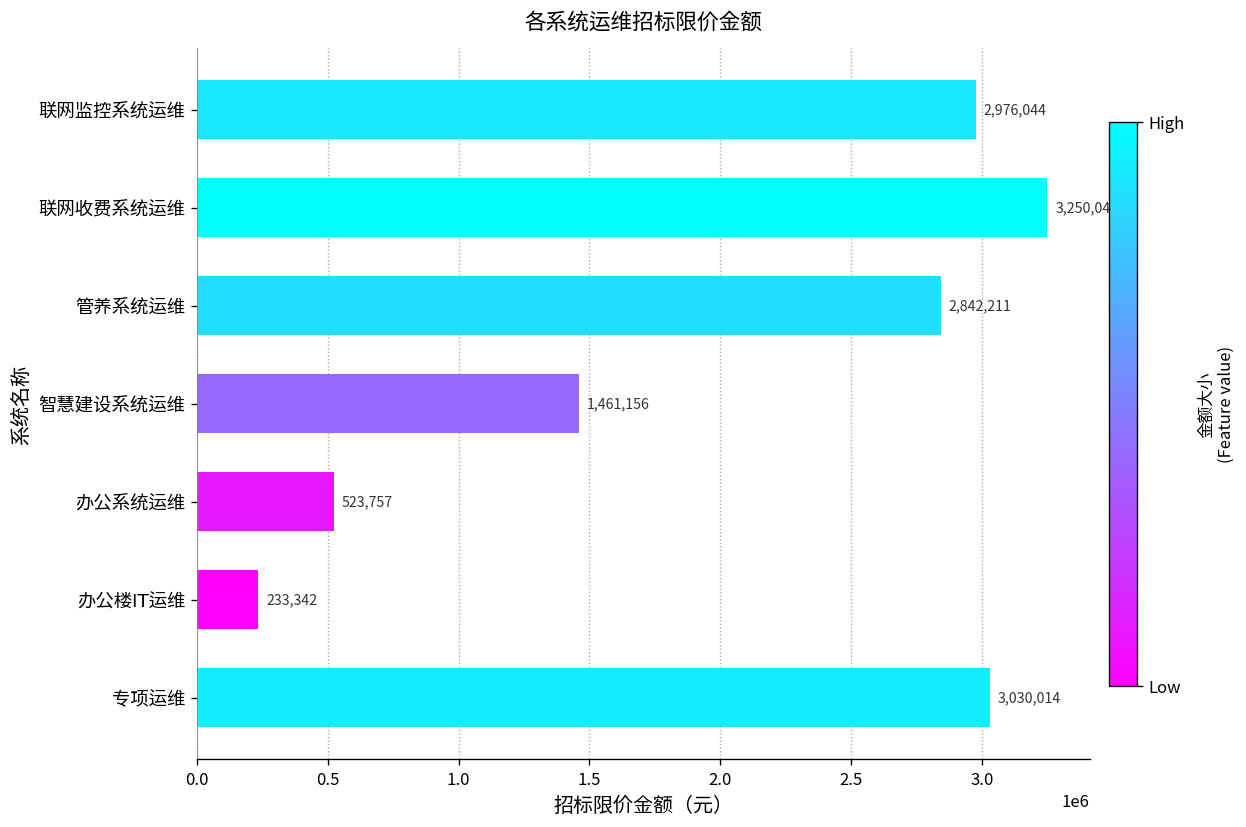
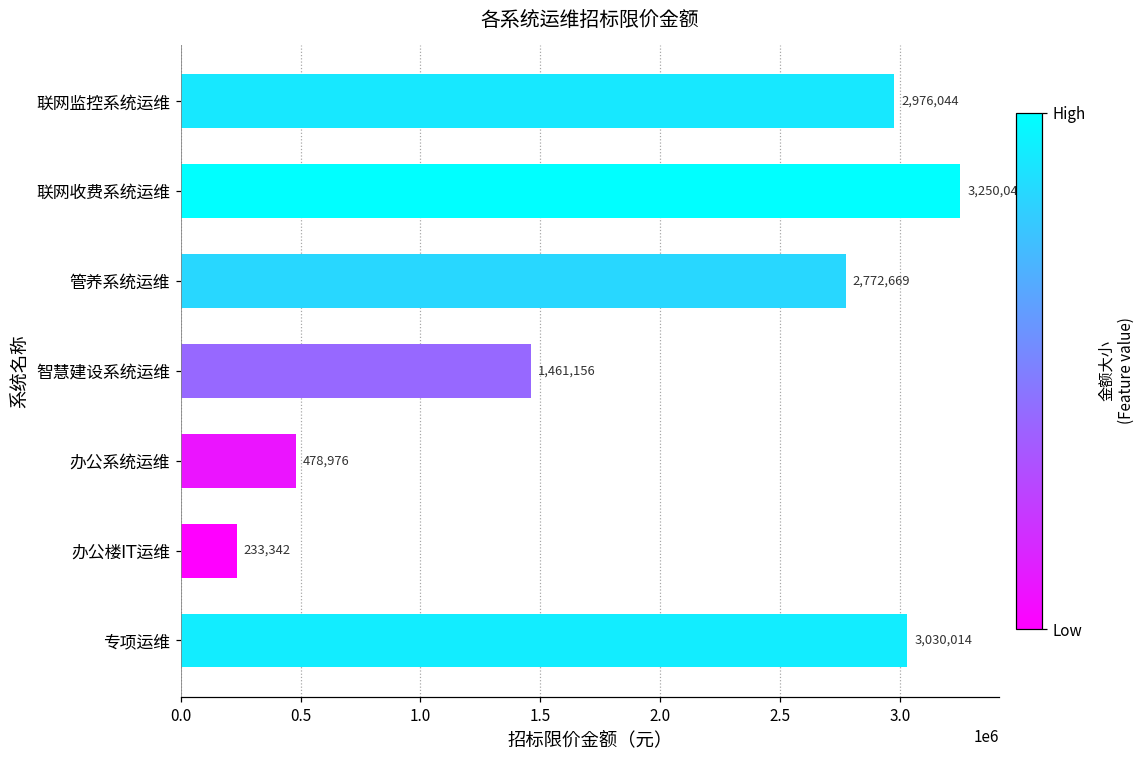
  {
    "联网监控系统运维": "2,976,044",
    "联网收费系统运维": "3,250,047",
-   "管养系统运维": "2,842,211",
+   "管养系统运维": "2,772,669",
    "智慧建设系统运维": "1,461,156",
-   "办公系统运维": "523,757",
+   "办公系统运维": "478,976",
    "办公楼IT运维": "233,342",
    "专项运维": "3,030,014"
  }
